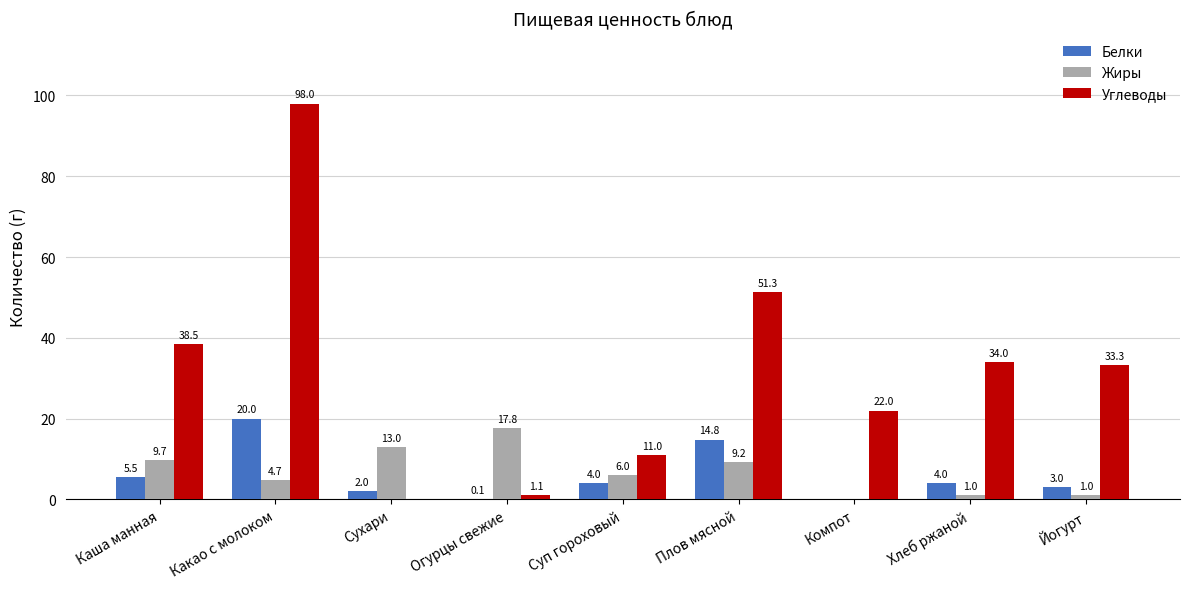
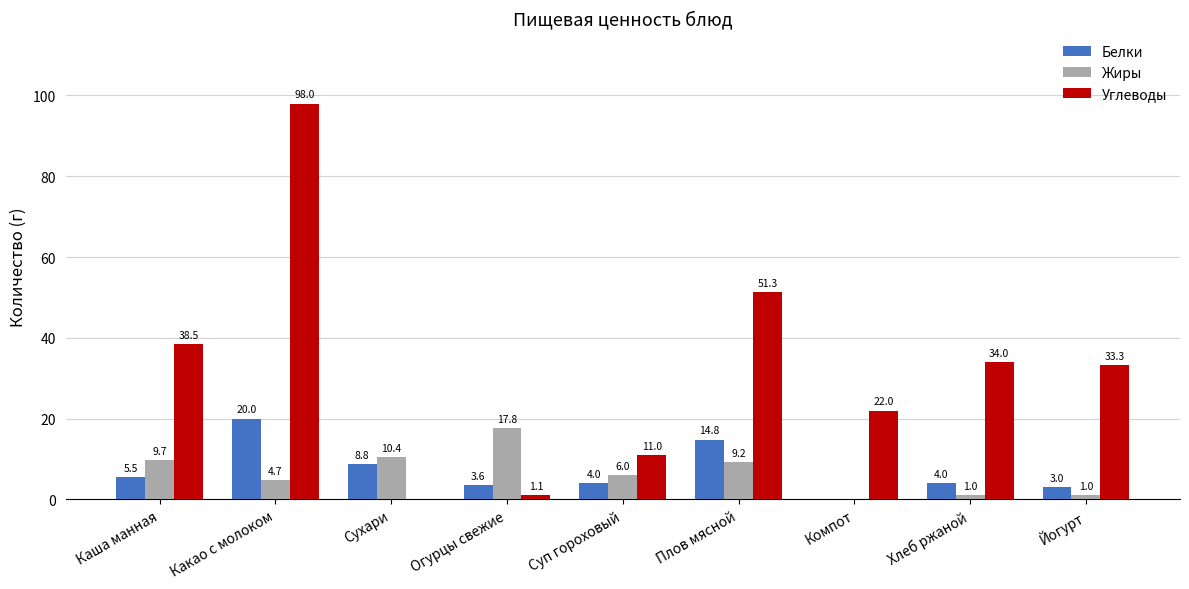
  {
    "Белки": {
      "Каша манная": 5.5,
      "Какао с молоком": 20.0,
-     "Сухари": 2.0,
-     "Огурцы свежие": 0.1,
+     "Сухари": 8.8,
+     "Огурцы свежие": 3.6,
      "Суп гороховый": 4.0,
      "Плов мясной": 14.8,
      "Хлеб ржаной": 4.0,
      "Йогурт": 3.0
    },
    "Жиры": {
      "Каша манная": 9.7,
      "Какао с молоком": 4.7,
-     "Сухари": 13.0,
+     "Сухари": 10.4,
      "Огурцы свежие": 17.8,
      "Суп гороховый": 6.0,
      "Плов мясной": 9.2,
      "Хлеб ржаной": 1.0,
      "Йогурт": 1.0
    },
    "Углеводы": {
      "Каша манная": 38.5,
      "Какао с молоком": 98.0,
      "Огурцы свежие": 1.1,
      "Суп гороховый": 11.0,
      "Плов мясной": 51.3,
      "Компот": 22.0,
      "Хлеб ржаной": 34.0,
      "Йогурт": 33.3
    }
  }
